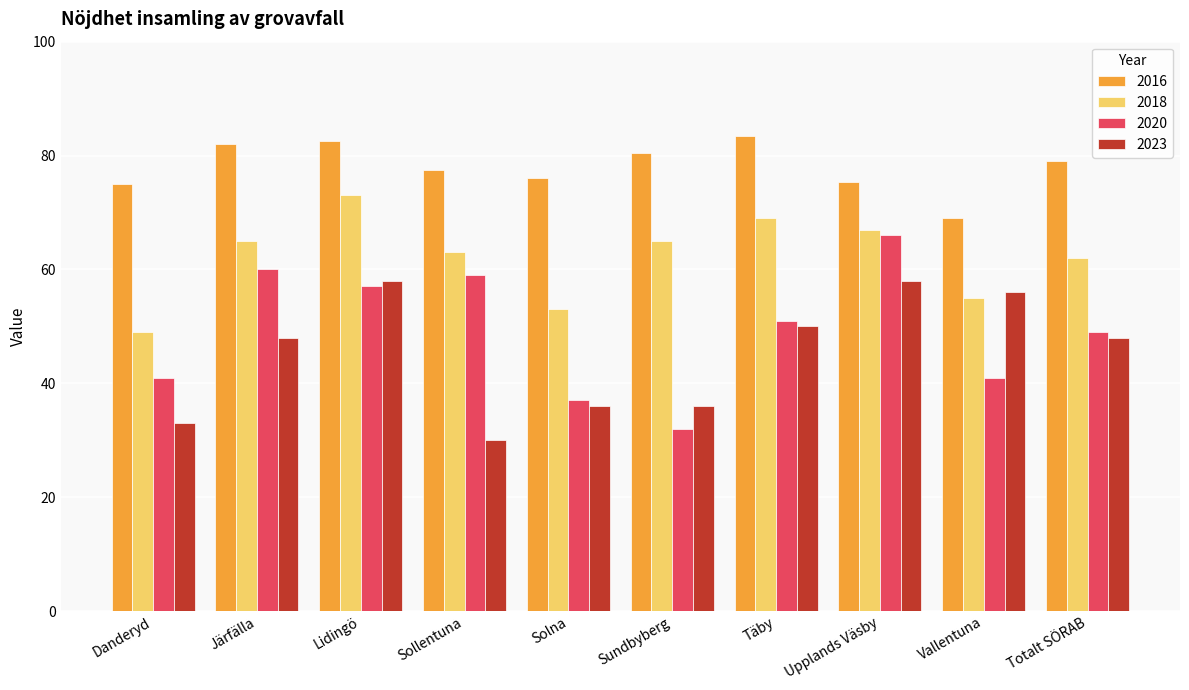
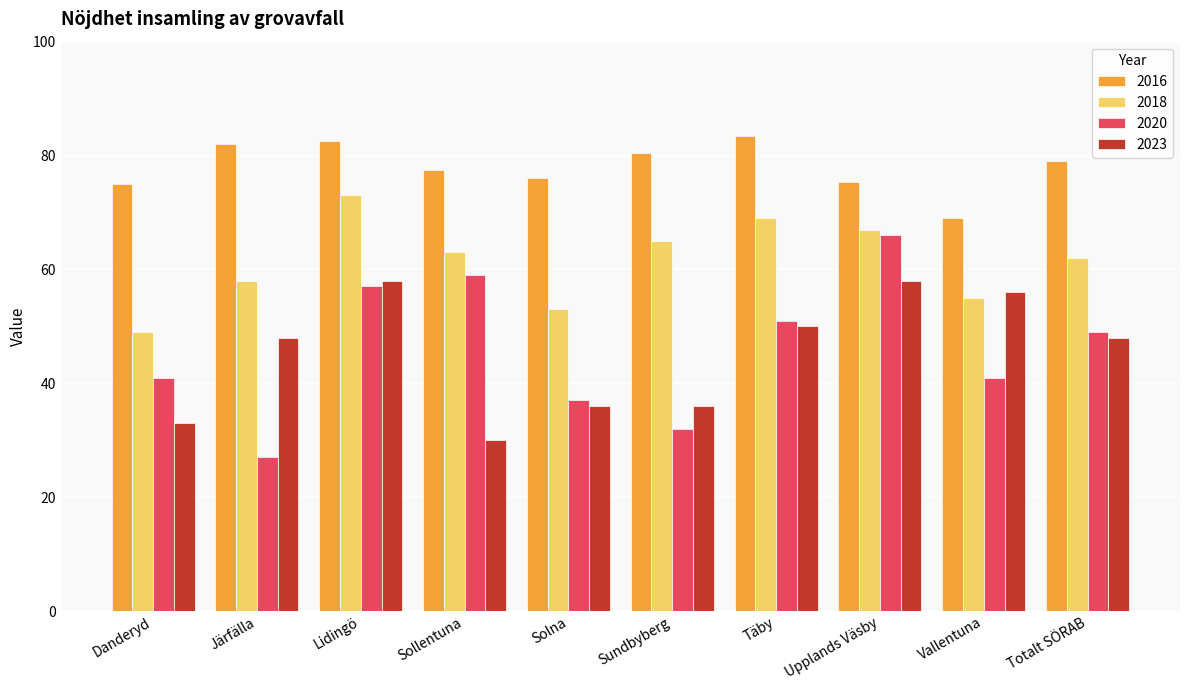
  {
    "2016": {
      "Danderyd": 75,
      "Järfälla": 82,
      "Lidingö": 83,
      "Sollentuna": 78,
      "Solna": 76,
      "Sundbyberg": 81,
      "Täby": 84,
      "Upplands Väsby": 75,
      "Vallentuna": 69,
      "Totalt SÖRAB": 79
    },
    "2018": {
      "Danderyd": 49,
-     "Järfälla": 65,
+     "Järfälla": 58,
      "Lidingö": 73,
      "Sollentuna": 63,
      "Solna": 53,
      "Sundbyberg": 65,
      "Täby": 69,
      "Upplands Väsby": 67,
      "Vallentuna": 55,
      "Totalt SÖRAB": 62
    },
    "2020": {
      "Danderyd": 41,
-     "Järfälla": 60,
+     "Järfälla": 27,
      "Lidingö": 57,
      "Sollentuna": 59,
      "Solna": 37,
      "Sundbyberg": 32,
      "Täby": 51,
      "Upplands Väsby": 66,
      "Vallentuna": 41,
      "Totalt SÖRAB": 49
    },
    "2023": {
      "Danderyd": 33,
      "Järfälla": 48,
      "Lidingö": 58,
      "Sollentuna": 30,
      "Solna": 36,
      "Sundbyberg": 36,
      "Täby": 50,
      "Upplands Väsby": 58,
      "Vallentuna": 56,
      "Totalt SÖRAB": 48
    }
  }
